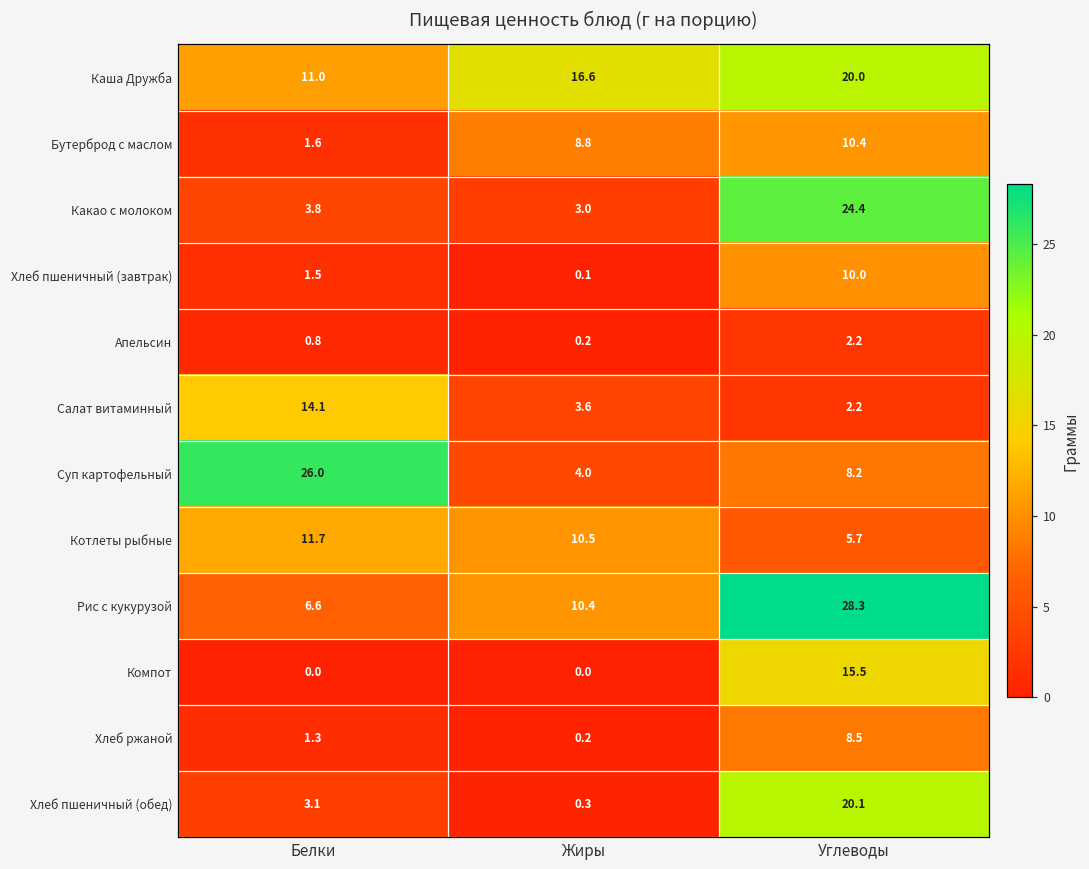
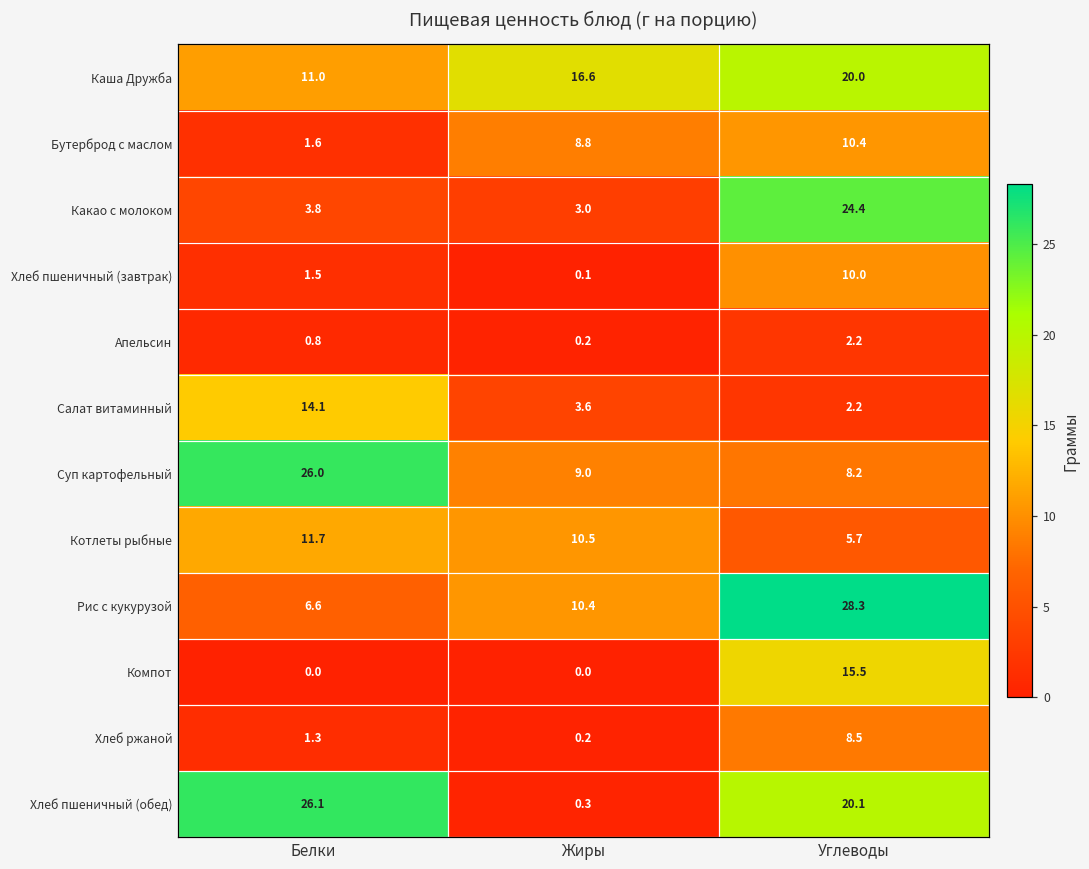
  {
    "Каша Дружба": {
      "Белки": 11.0,
      "Жиры": 16.6,
      "Углеводы": 20.0
    },
    "Бутерброд с маслом": {
      "Белки": 1.6,
      "Жиры": 8.8,
      "Углеводы": 10.4
    },
    "Какао с молоком": {
      "Белки": 3.8,
      "Жиры": 3.0,
      "Углеводы": 24.4
    },
    "Хлеб пшеничный (завтрак)": {
      "Белки": 1.5,
      "Жиры": 0.1,
      "Углеводы": 10.0
    },
    "Апельсин": {
      "Белки": 0.8,
      "Жиры": 0.2,
      "Углеводы": 2.2
    },
    "Салат витаминный": {
      "Белки": 14.1,
      "Жиры": 3.6,
      "Углеводы": 2.2
    },
    "Суп картофельный": {
      "Белки": 26.0,
-     "Жиры": 4.0,
+     "Жиры": 9.0,
      "Углеводы": 8.2
    },
    "Котлеты рыбные": {
      "Белки": 11.7,
      "Жиры": 10.5,
      "Углеводы": 5.7
    },
    "Рис с кукурузой": {
      "Белки": 6.6,
      "Жиры": 10.4,
      "Углеводы": 28.3
    },
    "Компот": {
      "Белки": 0.0,
      "Жиры": 0.0,
      "Углеводы": 15.5
    },
    "Хлеб ржаной": {
      "Белки": 1.3,
      "Жиры": 0.2,
      "Углеводы": 8.5
    },
    "Хлеб пшеничный (обед)": {
-     "Белки": 3.1,
+     "Белки": 26.1,
      "Жиры": 0.3,
      "Углеводы": 20.1
    }
  }
